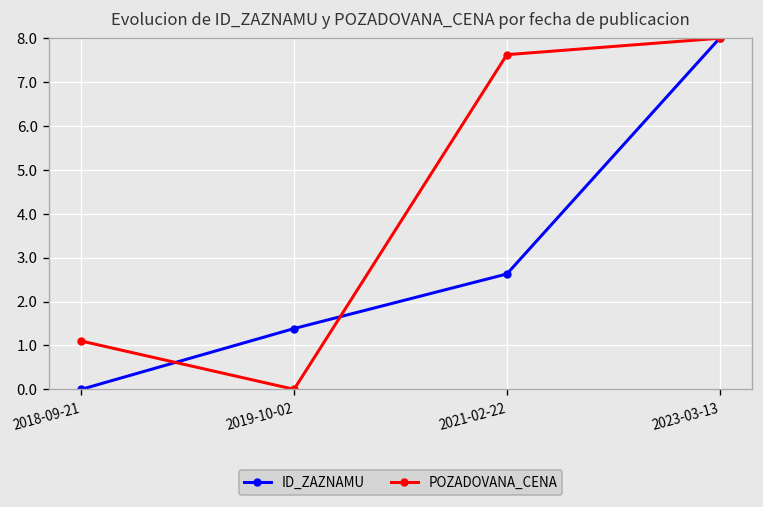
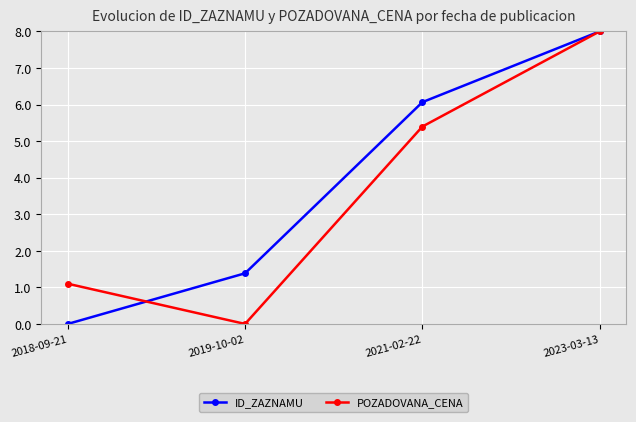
  {
    "ID_ZAZNAMU": {
      "2018-09-21": 0.0,
      "2019-10-02": 1.4,
-     "2021-02-22": 2.6
+     "2021-02-22": 6.1
    },
    "POZADOVANA_CENA": {
      "2018-09-21": 1.1,
      "2019-10-02": 0.0,
-     "2021-02-22": 7.6
+     "2021-02-22": 5.4
    }
  }
